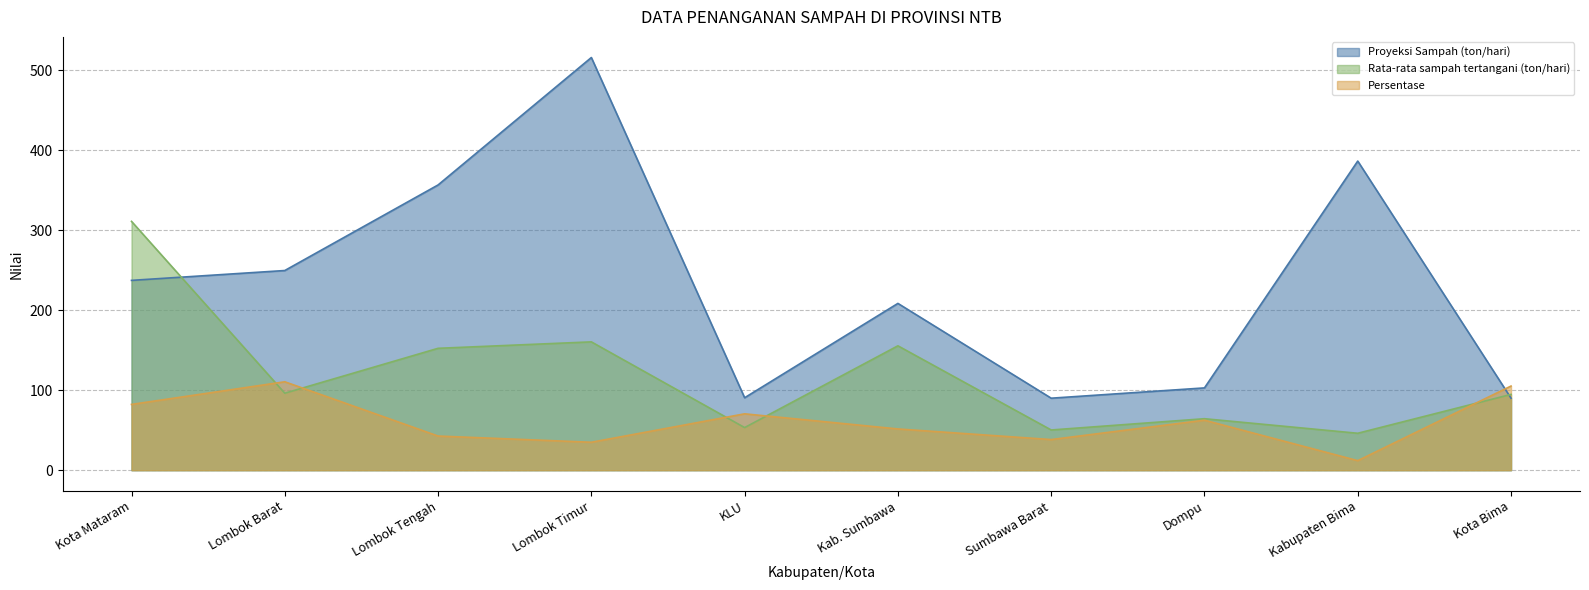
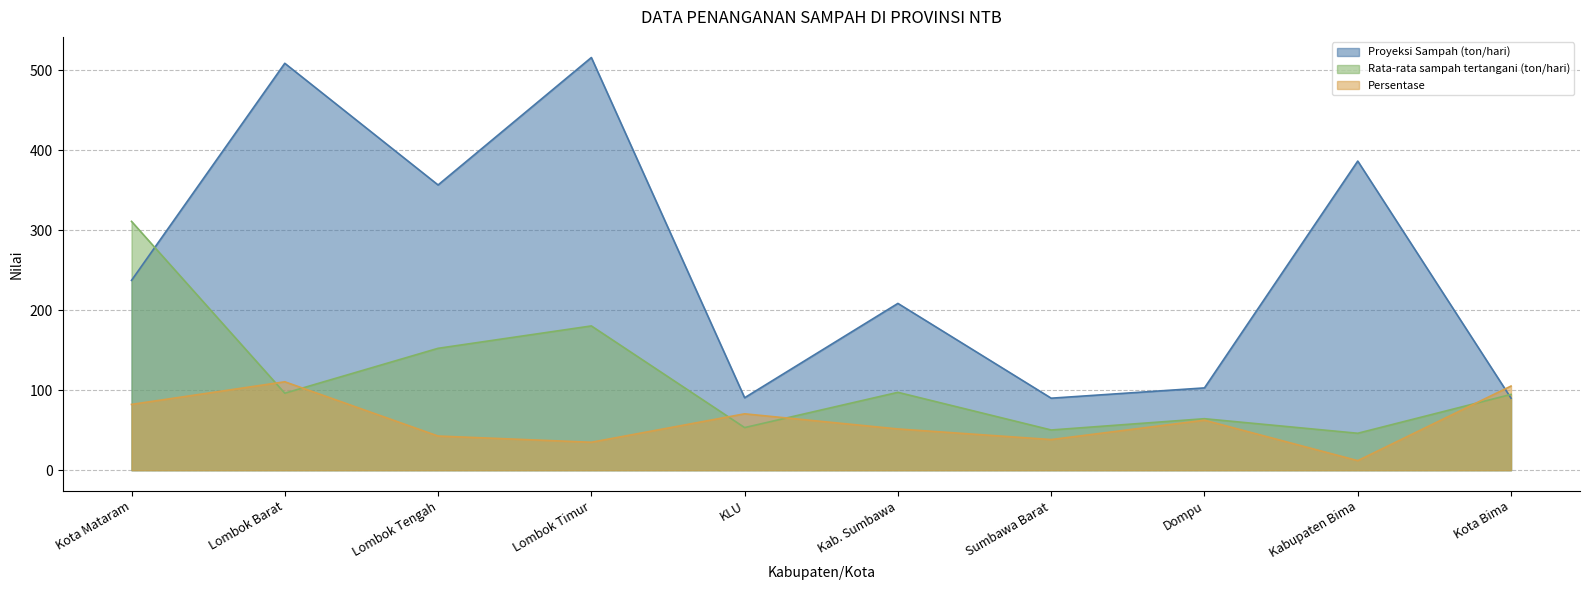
  {
    "Proyeksi Sampah (ton/hari)": {
      "Kota Mataram": 240,
-     "Lombok Barat": 250,
+     "Lombok Barat": 510,
      "Lombok Tengah": 360,
      "Lombok Timur": 520,
      "KLU": 90,
      "Kab. Sumbawa": 210,
      "Sumbawa Barat": 90,
      "Dompu": 100,
      "Kabupaten Bima": 390,
      "Kota Bima": 90
    },
    "Rata-rata sampah tertangani (ton/hari)": {
      "Kota Mataram": 310,
      "Lombok Barat": 100,
      "Lombok Tengah": 150,
-     "Lombok Timur": 160,
+     "Lombok Timur": 180,
      "KLU": 50,
-     "Kab. Sumbawa": 160,
+     "Kab. Sumbawa": 100,
      "Sumbawa Barat": 50,
      "Kabupaten Bima": 50,
      "Kota Bima": 90
    },
    "Persentase": {
      "Kota Mataram": 80,
      "Lombok Barat": 110,
      "Lombok Tengah": 40,
      "Lombok Timur": 30,
      "KLU": 70,
      "Kab. Sumbawa": 50,
      "Sumbawa Barat": 40,
      "Kabupaten Bima": 10,
      "Kota Bima": 110
    }
  }
